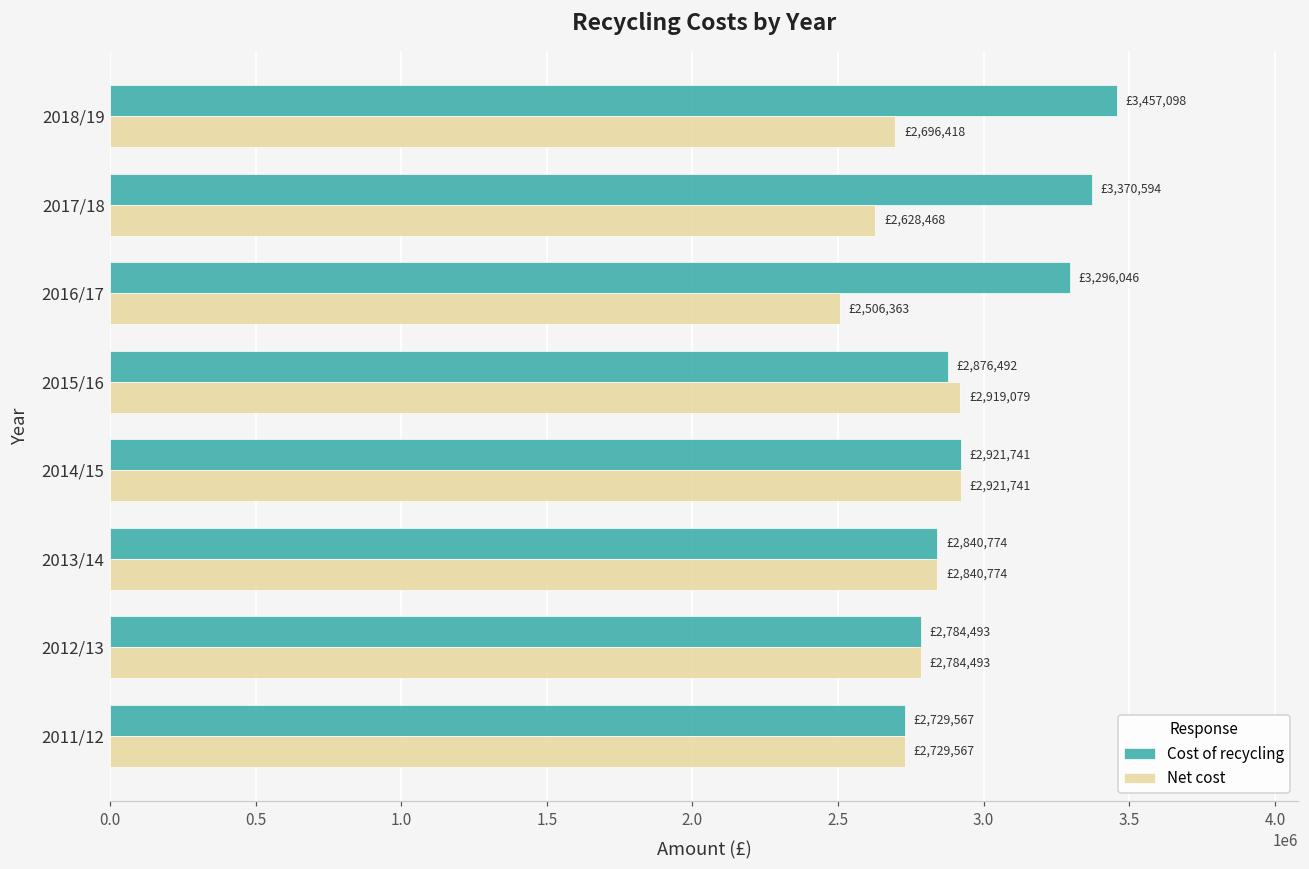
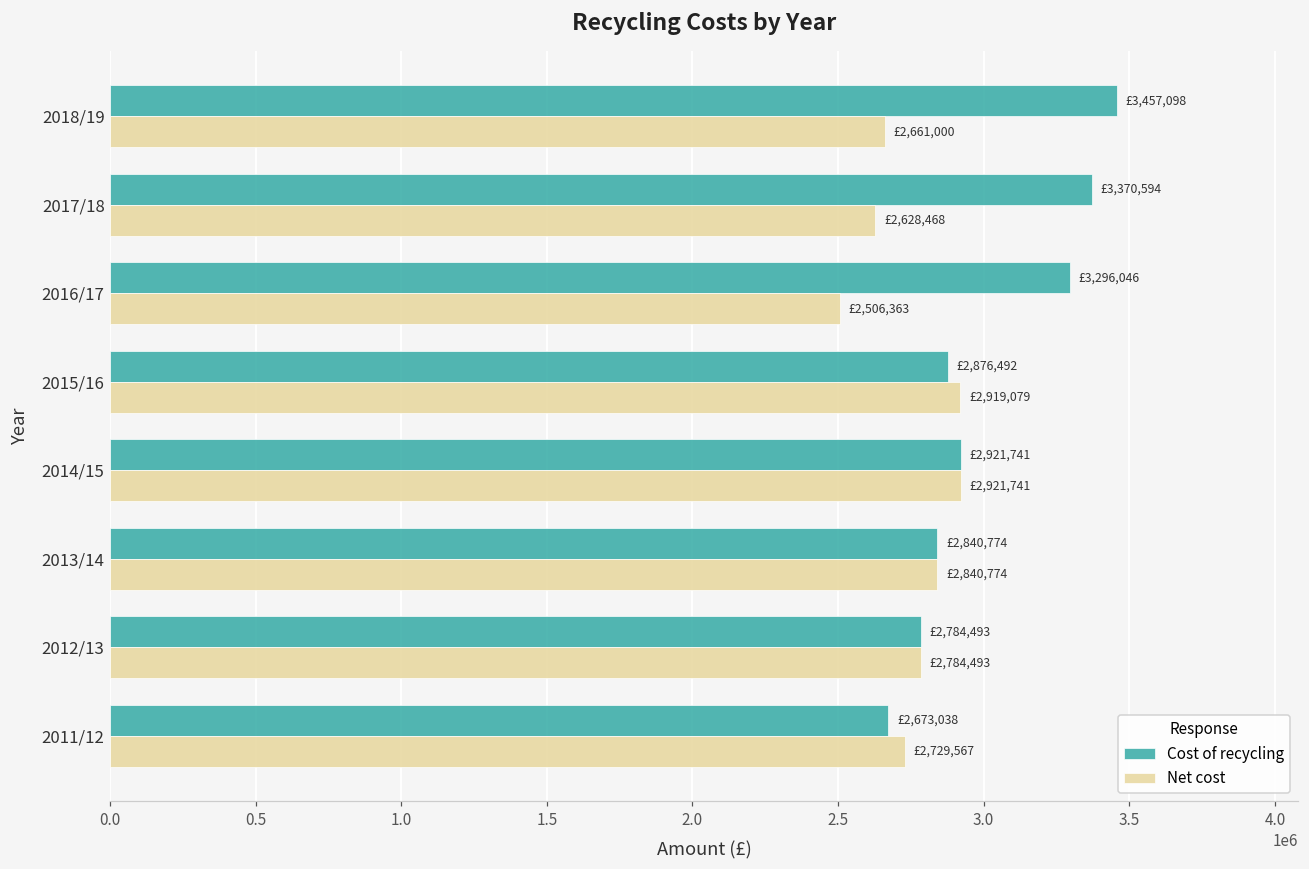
  {
    "Cost of recycling": {
      "2018/19": "£3,457,098",
      "2017/18": "£3,370,594",
      "2016/17": "£3,296,046",
      "2015/16": "£2,876,492",
      "2014/15": "£2,921,741",
      "2013/14": "£2,840,774",
      "2012/13": "£2,784,493",
-     "2011/12": "£2,729,567"
+     "2011/12": "£2,673,038"
    },
    "Net cost": {
-     "2018/19": "£2,696,418",
+     "2018/19": "£2,661,000",
      "2017/18": "£2,628,468",
      "2016/17": "£2,506,363",
      "2015/16": "£2,919,079",
      "2014/15": "£2,921,741",
      "2013/14": "£2,840,774",
      "2012/13": "£2,784,493",
      "2011/12": "£2,729,567"
    }
  }
